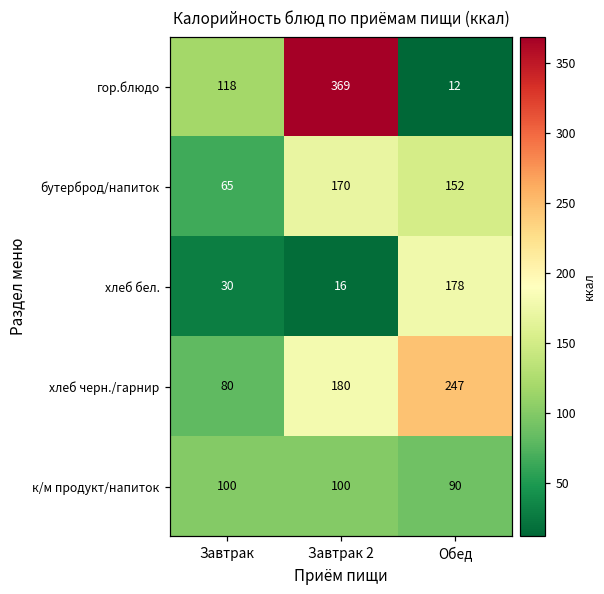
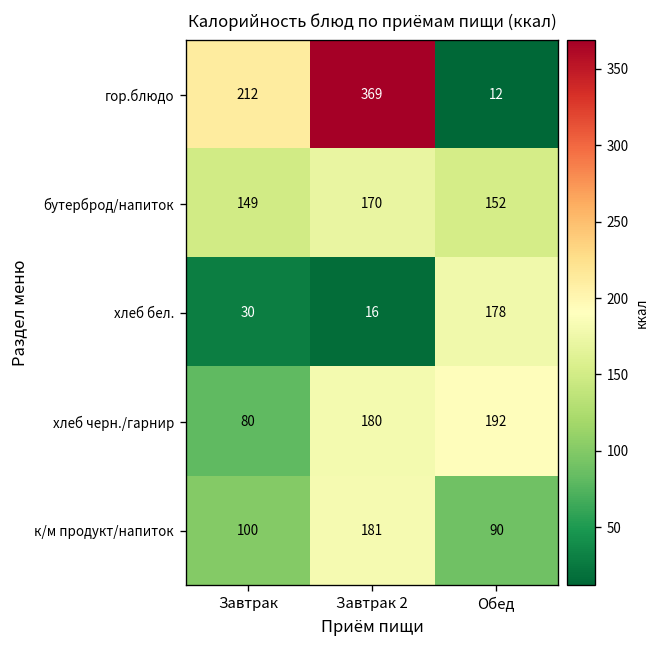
  {
    "гор.блюдо": {
-     "Завтрак": 118,
+     "Завтрак": 212,
      "Завтрак 2": 369,
      "Обед": 12
    },
    "бутерброд/напиток": {
-     "Завтрак": 65,
+     "Завтрак": 149,
      "Завтрак 2": 170,
      "Обед": 152
    },
    "хлеб бел.": {
      "Завтрак": 30,
      "Завтрак 2": 16,
      "Обед": 178
    },
    "хлеб черн./гарнир": {
      "Завтрак": 80,
      "Завтрак 2": 180,
-     "Обед": 247
+     "Обед": 192
    },
    "к/м продукт/напиток": {
      "Завтрак": 100,
-     "Завтрак 2": 100,
+     "Завтрак 2": 181,
      "Обед": 90
    }
  }
